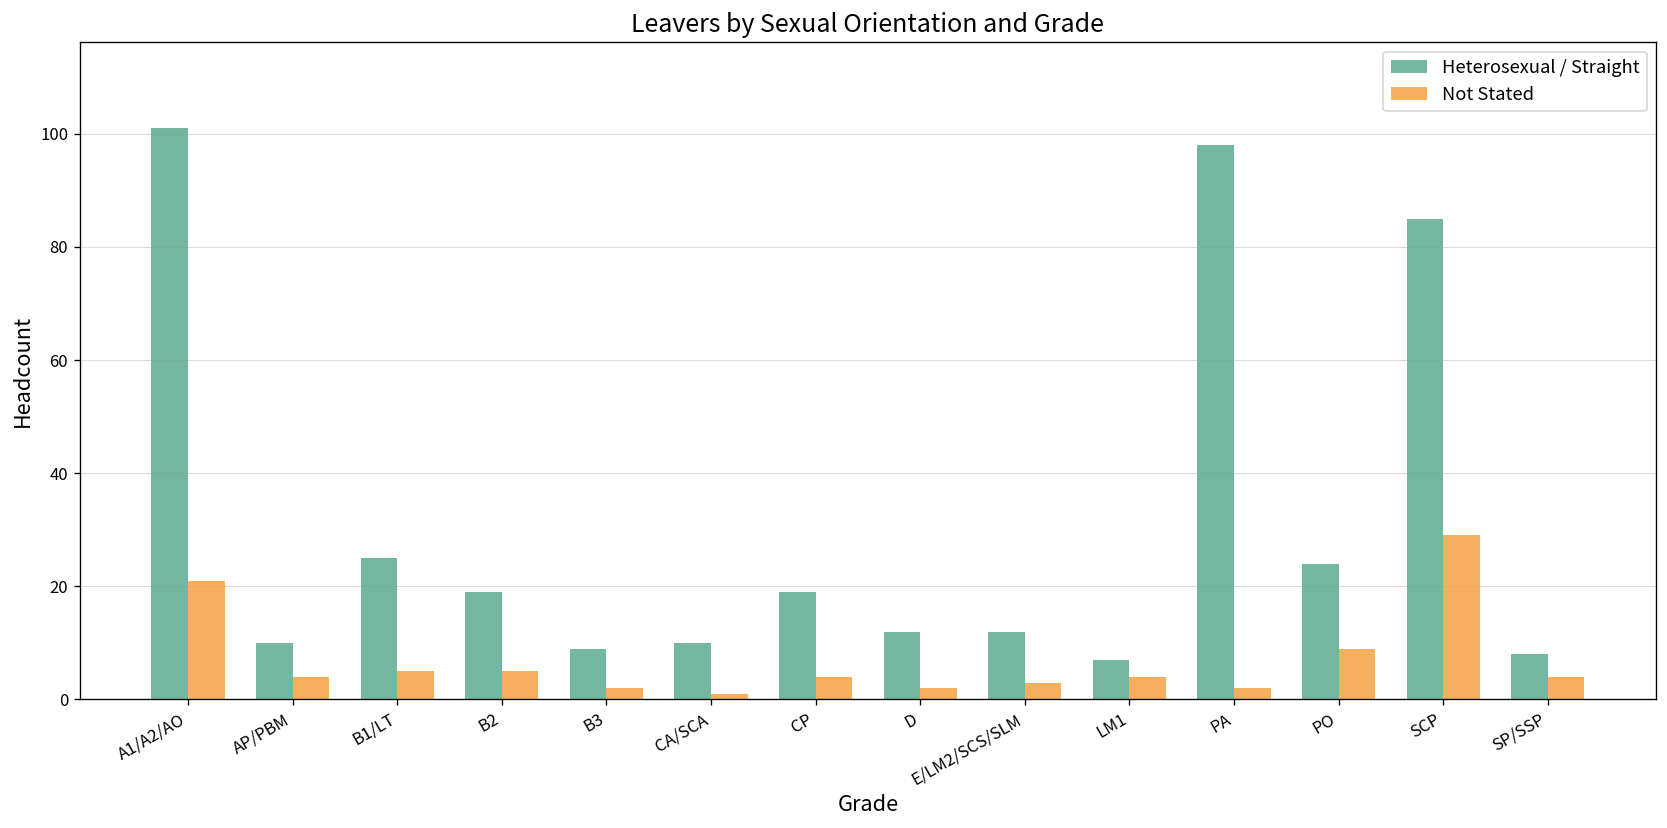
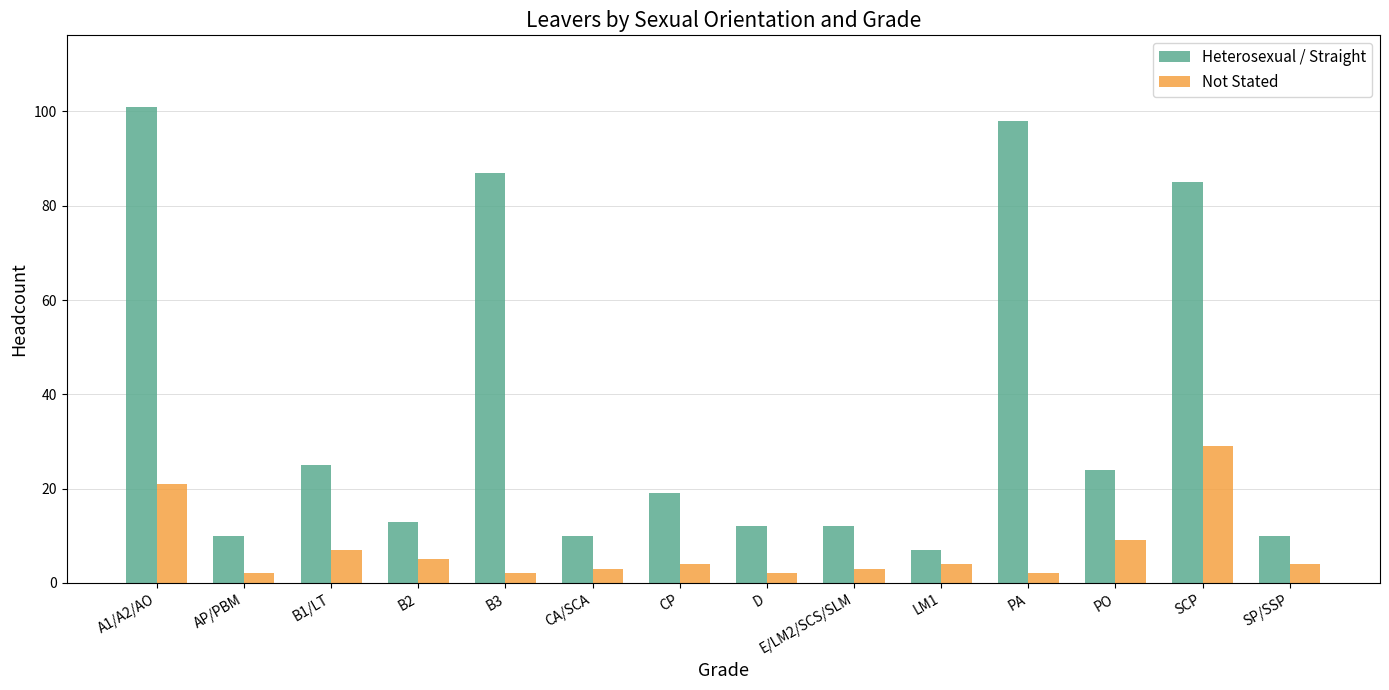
  {
    "Heterosexual / Straight": {
      "A1/A2/AO": 101,
      "AP/PBM": 10,
      "B1/LT": 25,
-     "B2": 19,
-     "B3": 9,
+     "B2": 13,
+     "B3": 87,
      "CA/SCA": 10,
      "CP": 19,
      "D": 12,
      "E/LM2/SCS/SLM": 12,
      "LM1": 7,
      "PA": 98,
      "PO": 24,
      "SCP": 85,
-     "SP/SSP": 8
+     "SP/SSP": 10
    },
    "Not Stated": {
      "A1/A2/AO": 21,
-     "AP/PBM": 4,
-     "B1/LT": 5,
+     "AP/PBM": 2,
+     "B1/LT": 7,
      "B2": 5,
      "B3": 2,
-     "CA/SCA": 1,
+     "CA/SCA": 3,
      "CP": 4,
      "D": 2,
      "E/LM2/SCS/SLM": 3,
      "LM1": 4,
      "PA": 2,
      "PO": 9,
      "SCP": 29,
      "SP/SSP": 4
    }
  }
